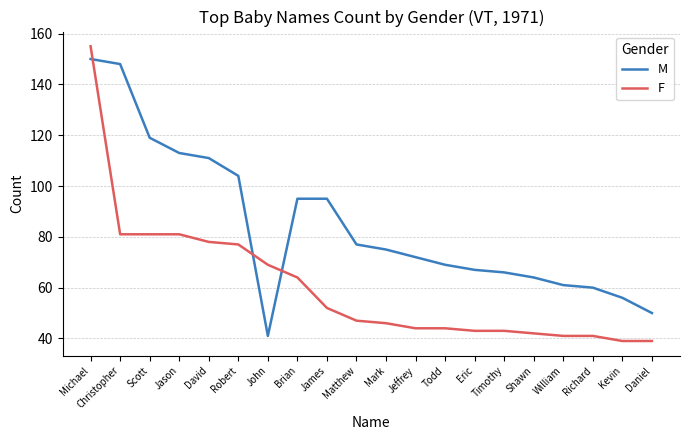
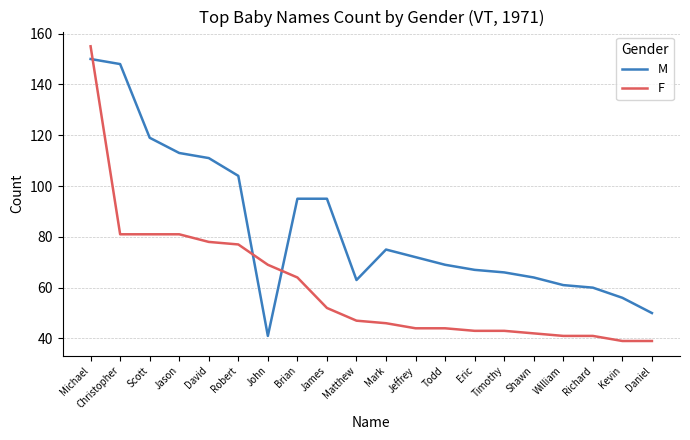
  {
    "M": {
      "Michael": 150,
      "Christopher": 148,
      "Scott": 119,
      "Jason": 113,
      "David": 111,
      "Robert": 104,
      "John": 41,
      "Brian": 95,
      "James": 95,
-     "Matthew": 77,
+     "Matthew": 63,
      "Mark": 75,
      "Jeffrey": 72,
      "Todd": 69,
      "Eric": 67,
      "Timothy": 66,
      "Shawn": 64,
      "William": 61,
      "Richard": 60,
      "Kevin": 56,
      "Daniel": 50
    },
    "F": {
      "Michael": 155,
      "Christopher": 81,
      "Scott": 81,
      "Jason": 81,
      "David": 78,
      "Robert": 77,
      "John": 69,
      "Brian": 64,
      "James": 52,
      "Matthew": 47,
      "Mark": 46,
      "Jeffrey": 44,
      "Todd": 44,
      "Eric": 43,
      "Timothy": 43,
      "Shawn": 42,
      "William": 41,
      "Richard": 41,
      "Kevin": 39,
      "Daniel": 39
    }
  }
